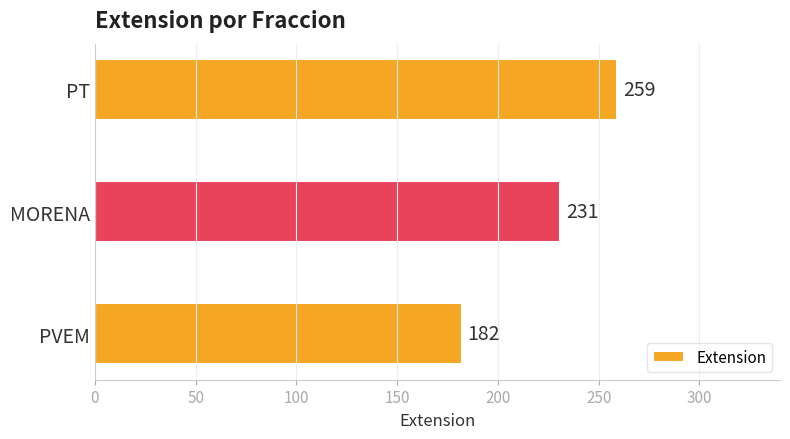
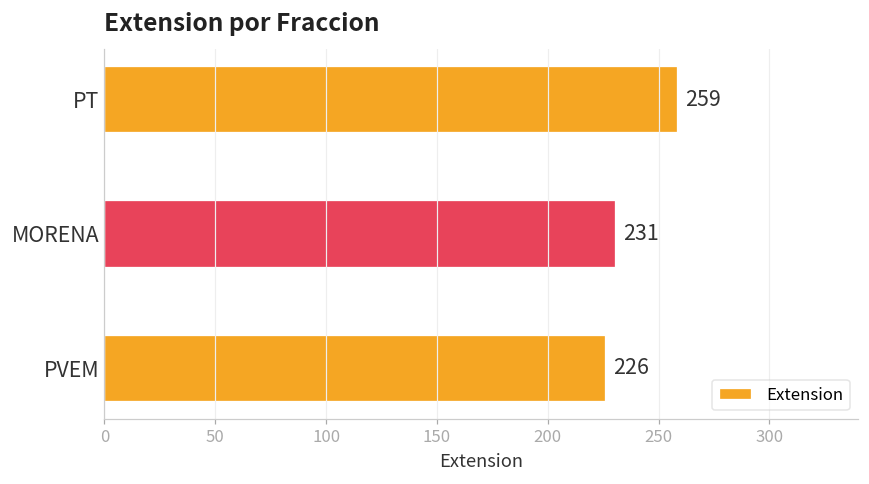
  {
    "PT": 259,
    "MORENA": 231,
-   "PVEM": 182
+   "PVEM": 226
  }
